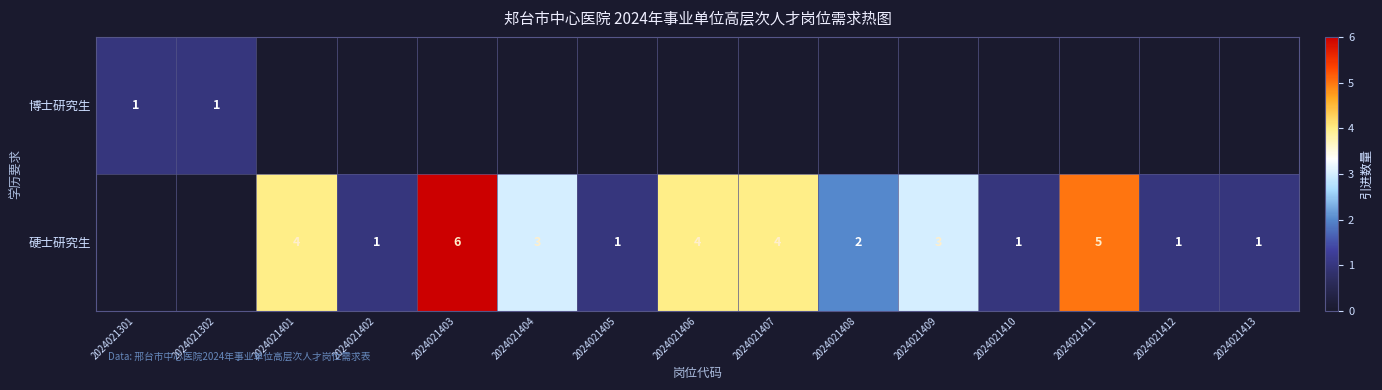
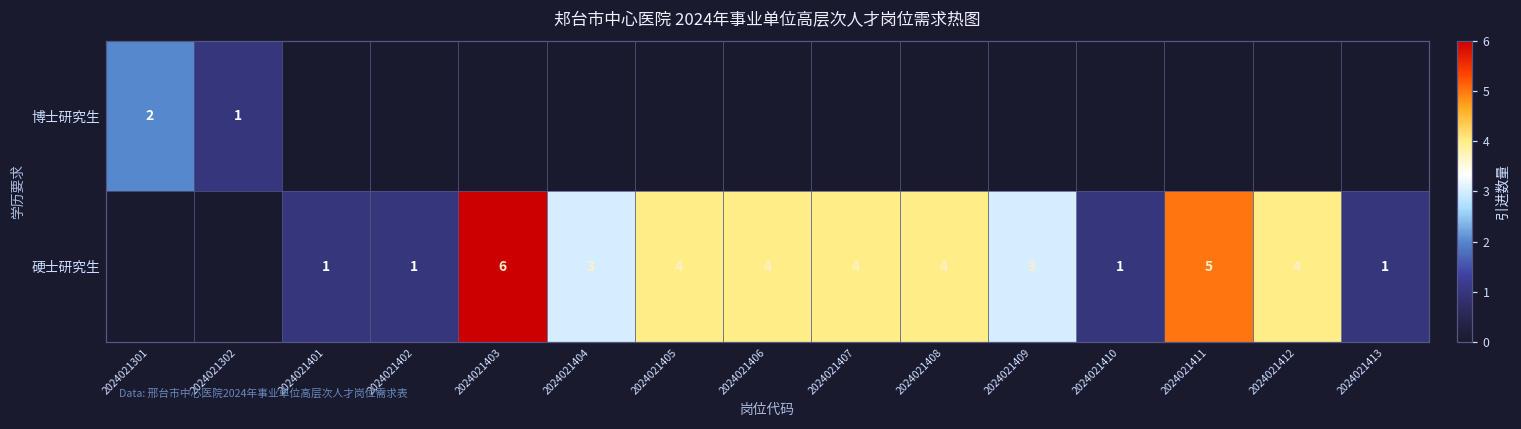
  {
    "博士研究生": {
-     "2024021301": 1,
+     "2024021301": 2,
      "2024021302": 1
    },
    "硬士研究生": {
-     "2024021401": 4,
+     "2024021401": 1,
      "2024021402": 1,
      "2024021403": 6,
      "2024021404": 3,
-     "2024021405": 1,
+     "2024021405": 4,
      "2024021406": 4,
      "2024021407": 4,
-     "2024021408": 2,
+     "2024021408": 4,
      "2024021409": 3,
      "2024021410": 1,
      "2024021411": 5,
-     "2024021412": 1,
+     "2024021412": 4,
      "2024021413": 1
    }
  }
